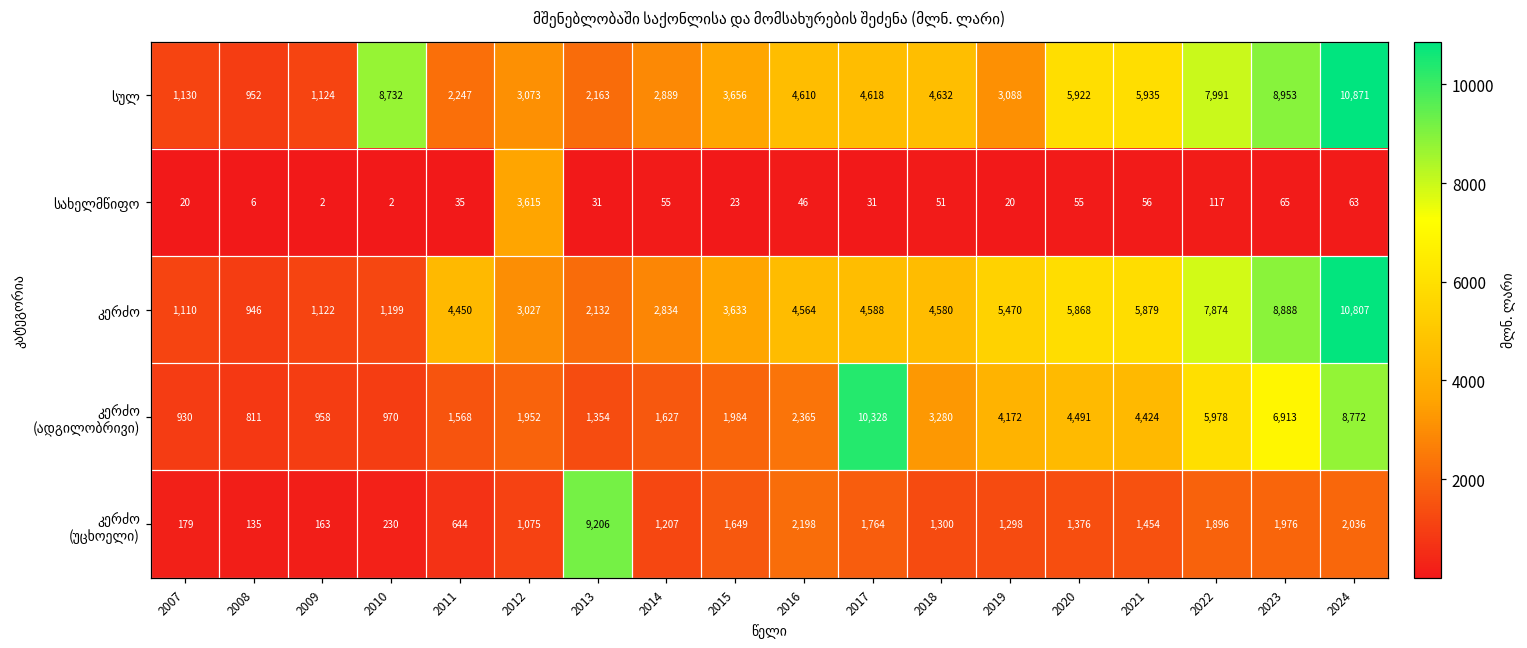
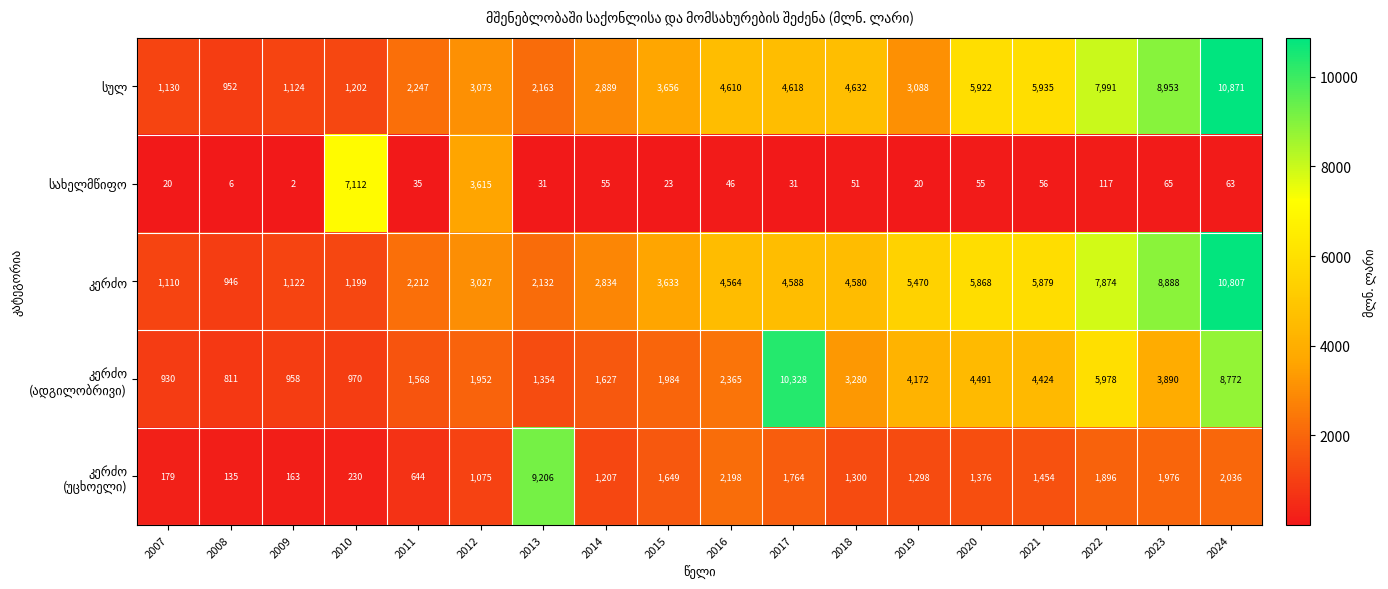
  {
    "სულ": {
      "2007": "1,130",
      "2008": "952",
      "2009": "1,124",
-     "2010": "8,732",
+     "2010": "1,202",
      "2011": "2,247",
      "2012": "3,073",
      "2013": "2,163",
      "2014": "2,889",
      "2015": "3,656",
      "2016": "4,610",
      "2017": "4,618",
      "2018": "4,632",
      "2019": "3,088",
      "2020": "5,922",
      "2021": "5,935",
      "2022": "7,991",
      "2023": "8,953",
      "2024": "10,871"
    },
    "სახელმწიფო": {
      "2007": "20",
      "2008": "6",
      "2009": "2",
-     "2010": "2",
+     "2010": "7,112",
      "2011": "35",
      "2012": "3,615",
      "2013": "31",
      "2014": "55",
      "2015": "23",
      "2016": "46",
      "2017": "31",
      "2018": "51",
      "2019": "20",
      "2020": "55",
      "2021": "56",
      "2022": "117",
      "2023": "65",
      "2024": "63"
    },
    "კერძო": {
      "2007": "1,110",
      "2008": "946",
      "2009": "1,122",
      "2010": "1,199",
-     "2011": "4,450",
+     "2011": "2,212",
      "2012": "3,027",
      "2013": "2,132",
      "2014": "2,834",
      "2015": "3,633",
      "2016": "4,564",
      "2017": "4,588",
      "2018": "4,580",
      "2019": "5,470",
      "2020": "5,868",
      "2021": "5,879",
      "2022": "7,874",
      "2023": "8,888",
      "2024": "10,807"
    },
    "კერძო (ადგილობრივი)": {
      "2007": "930",
      "2008": "811",
      "2009": "958",
      "2010": "970",
      "2011": "1,568",
      "2012": "1,952",
      "2013": "1,354",
      "2014": "1,627",
      "2015": "1,984",
      "2016": "2,365",
      "2017": "10,328",
      "2018": "3,280",
      "2019": "4,172",
      "2020": "4,491",
      "2021": "4,424",
      "2022": "5,978",
-     "2023": "6,913",
+     "2023": "3,890",
      "2024": "8,772"
    },
    "კერძო (უცხოელი)": {
      "2007": "179",
      "2008": "135",
      "2009": "163",
      "2010": "230",
      "2011": "644",
      "2012": "1,075",
      "2013": "9,206",
      "2014": "1,207",
      "2015": "1,649",
      "2016": "2,198",
      "2017": "1,764",
      "2018": "1,300",
      "2019": "1,298",
      "2020": "1,376",
      "2021": "1,454",
      "2022": "1,896",
      "2023": "1,976",
      "2024": "2,036"
    }
  }
